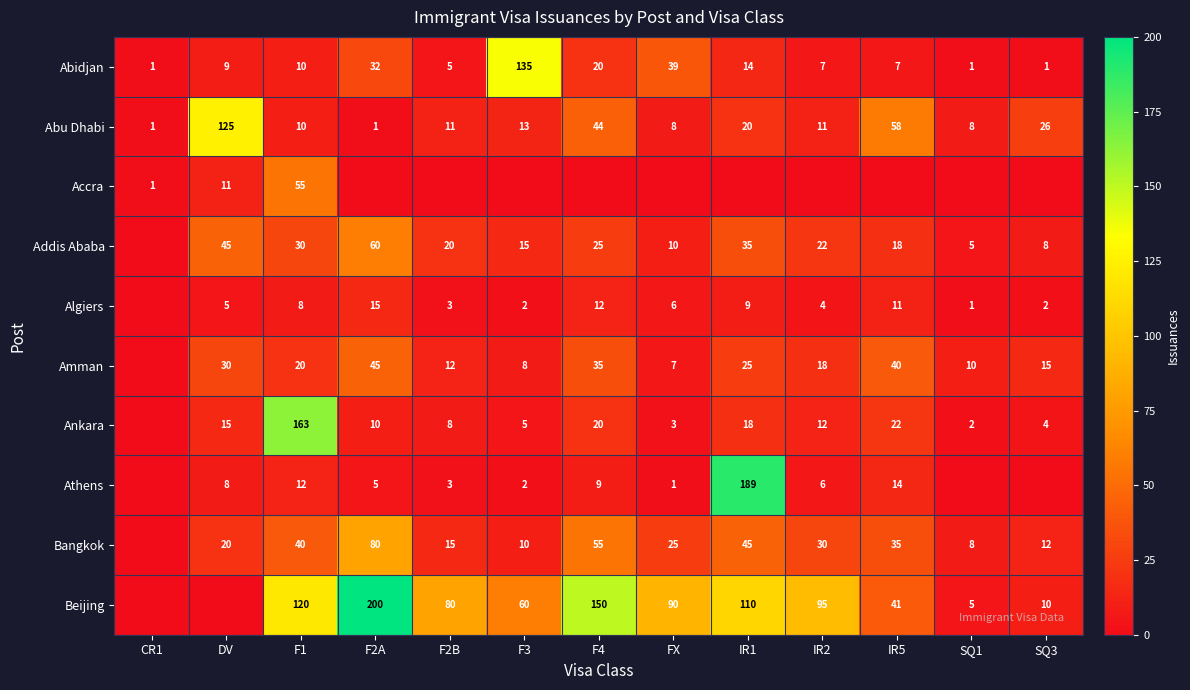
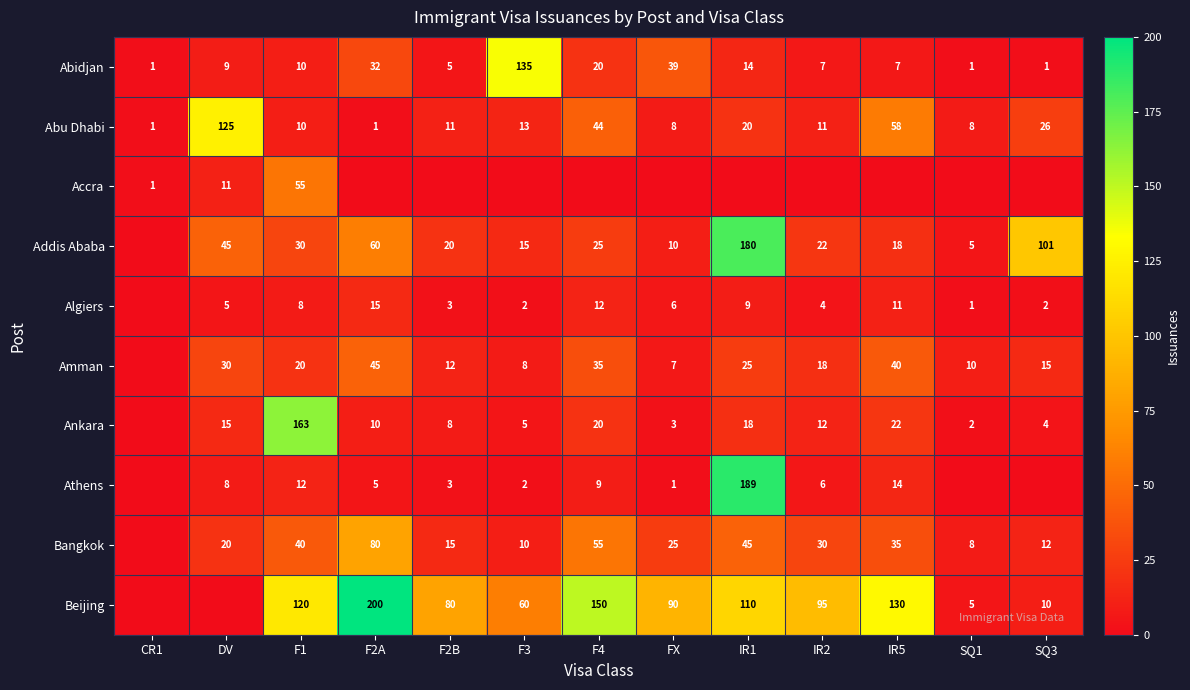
  {
    "Abidjan": {
      "CR1": 1,
      "DV": 9,
      "F1": 10,
      "F2A": 32,
      "F2B": 5,
      "F3": 135,
      "F4": 20,
      "FX": 39,
      "IR1": 14,
      "IR2": 7,
      "IR5": 7,
      "SQ1": 1,
      "SQ3": 1
    },
    "Abu Dhabi": {
      "CR1": 1,
      "DV": 125,
      "F1": 10,
      "F2A": 1,
      "F2B": 11,
      "F3": 13,
      "F4": 44,
      "FX": 8,
      "IR1": 20,
      "IR2": 11,
      "IR5": 58,
      "SQ1": 8,
      "SQ3": 26
    },
    "Accra": {
      "CR1": 1,
      "DV": 11,
      "F1": 55
    },
    "Addis Ababa": {
      "DV": 45,
      "F1": 30,
      "F2A": 60,
      "F2B": 20,
      "F3": 15,
      "F4": 25,
      "FX": 10,
-     "IR1": 35,
+     "IR1": 180,
      "IR2": 22,
      "IR5": 18,
      "SQ1": 5,
-     "SQ3": 8
+     "SQ3": 101
    },
    "Algiers": {
      "DV": 5,
      "F1": 8,
      "F2A": 15,
      "F2B": 3,
      "F3": 2,
      "F4": 12,
      "FX": 6,
      "IR1": 9,
      "IR2": 4,
      "IR5": 11,
      "SQ1": 1,
      "SQ3": 2
    },
    "Amman": {
      "DV": 30,
      "F1": 20,
      "F2A": 45,
      "F2B": 12,
      "F3": 8,
      "F4": 35,
      "FX": 7,
      "IR1": 25,
      "IR2": 18,
      "IR5": 40,
      "SQ1": 10,
      "SQ3": 15
    },
    "Ankara": {
      "DV": 15,
      "F1": 163,
      "F2A": 10,
      "F2B": 8,
      "F3": 5,
      "F4": 20,
      "FX": 3,
      "IR1": 18,
      "IR2": 12,
      "IR5": 22,
      "SQ1": 2,
      "SQ3": 4
    },
    "Athens": {
      "DV": 8,
      "F1": 12,
      "F2A": 5,
      "F2B": 3,
      "F3": 2,
      "F4": 9,
      "FX": 1,
      "IR1": 189,
      "IR2": 6,
      "IR5": 14
    },
    "Bangkok": {
      "DV": 20,
      "F1": 40,
      "F2A": 80,
      "F2B": 15,
      "F3": 10,
      "F4": 55,
      "FX": 25,
      "IR1": 45,
      "IR2": 30,
      "IR5": 35,
      "SQ1": 8,
      "SQ3": 12
    },
    "Beijing": {
      "F1": 120,
      "F2A": 200,
      "F2B": 80,
      "F3": 60,
      "F4": 150,
      "FX": 90,
      "IR1": 110,
      "IR2": 95,
-     "IR5": 41,
+     "IR5": 130,
      "SQ1": 5
    }
  }
